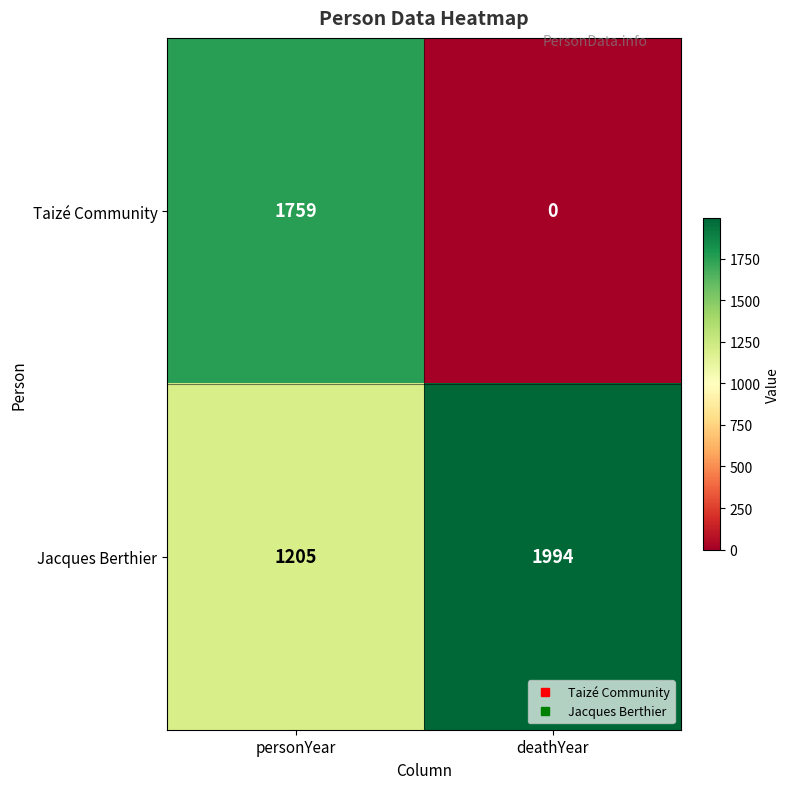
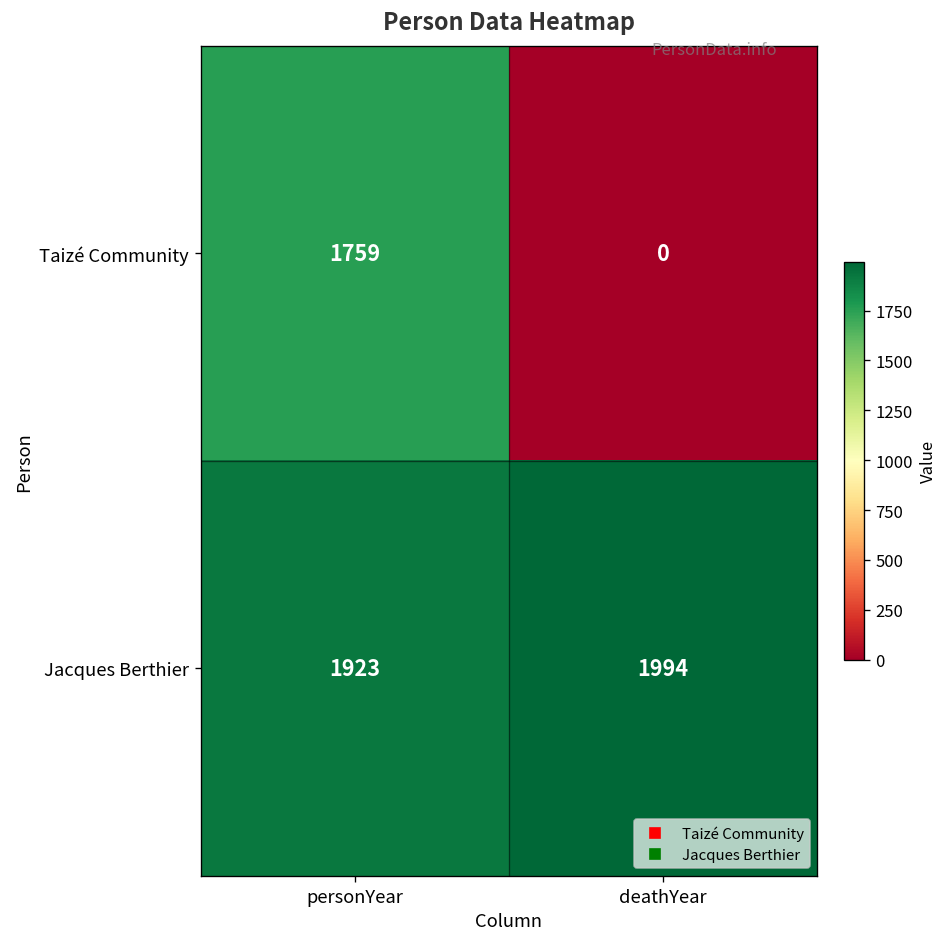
  {
    "Taizé Community": {
      "personYear": 1759,
      "deathYear": 0
    },
    "Jacques Berthier": {
-     "personYear": 1205,
+     "personYear": 1923,
      "deathYear": 1994
    }
  }
